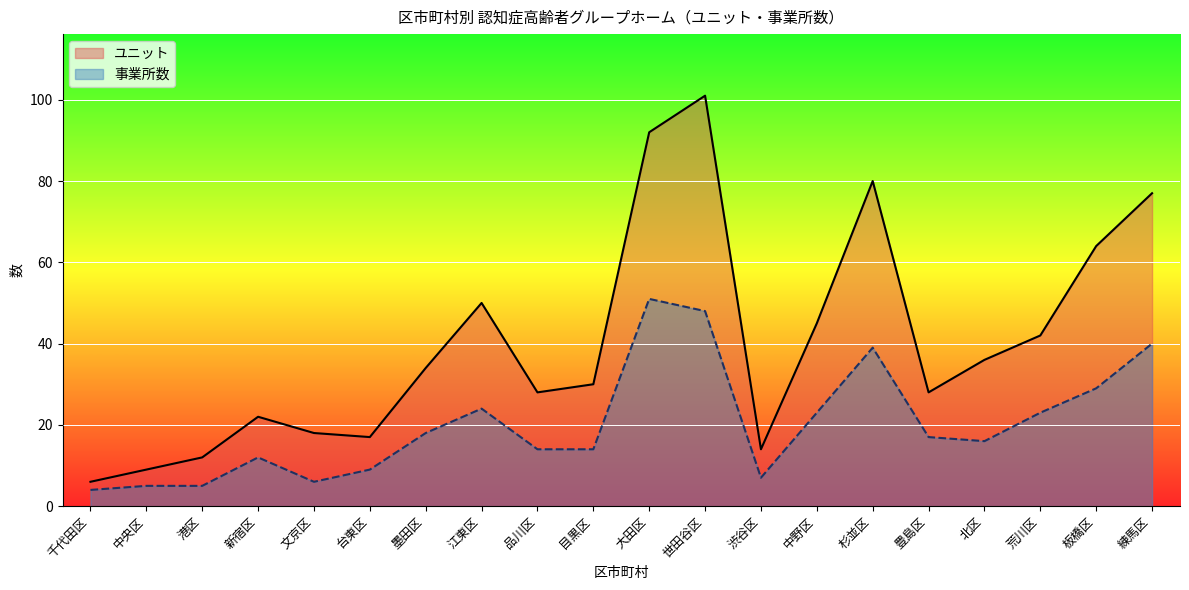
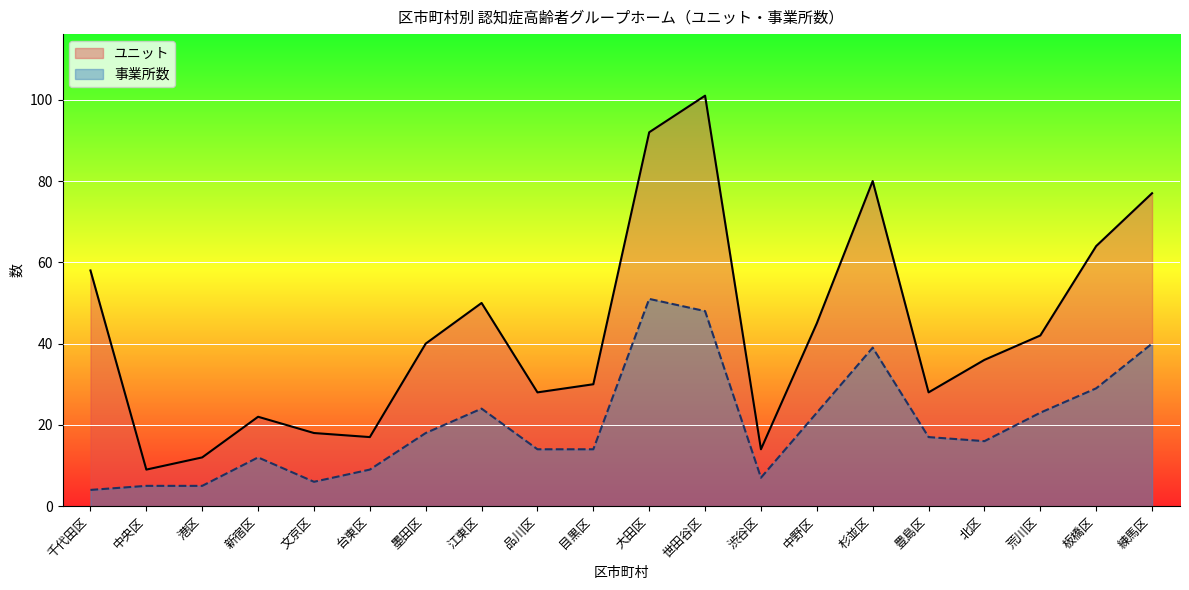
  {
    "ユニット": {
-     "千代田区": 6,
+     "千代田区": 58,
      "中央区": 9,
      "港区": 12,
      "新宿区": 22,
      "文京区": 18,
      "台東区": 17,
-     "墨田区": 34,
+     "墨田区": 40,
      "江東区": 50,
      "品川区": 28,
      "目黒区": 30,
      "大田区": 92,
      "世田谷区": 101,
      "渋谷区": 14,
      "中野区": 45,
      "杉並区": 80,
      "豊島区": 28,
      "北区": 36,
      "荒川区": 42,
      "板橋区": 64,
      "練馬区": 77
    },
    "事業所数": {
      "千代田区": 4,
      "中央区": 5,
      "港区": 5,
      "新宿区": 12,
      "文京区": 6,
      "台東区": 9,
      "墨田区": 18,
      "江東区": 24,
      "品川区": 14,
      "目黒区": 14,
      "大田区": 51,
      "世田谷区": 48,
      "渋谷区": 7,
      "中野区": 23,
      "杉並区": 39,
      "豊島区": 17,
      "北区": 16,
      "荒川区": 23,
      "板橋区": 29,
      "練馬区": 40
    }
  }
